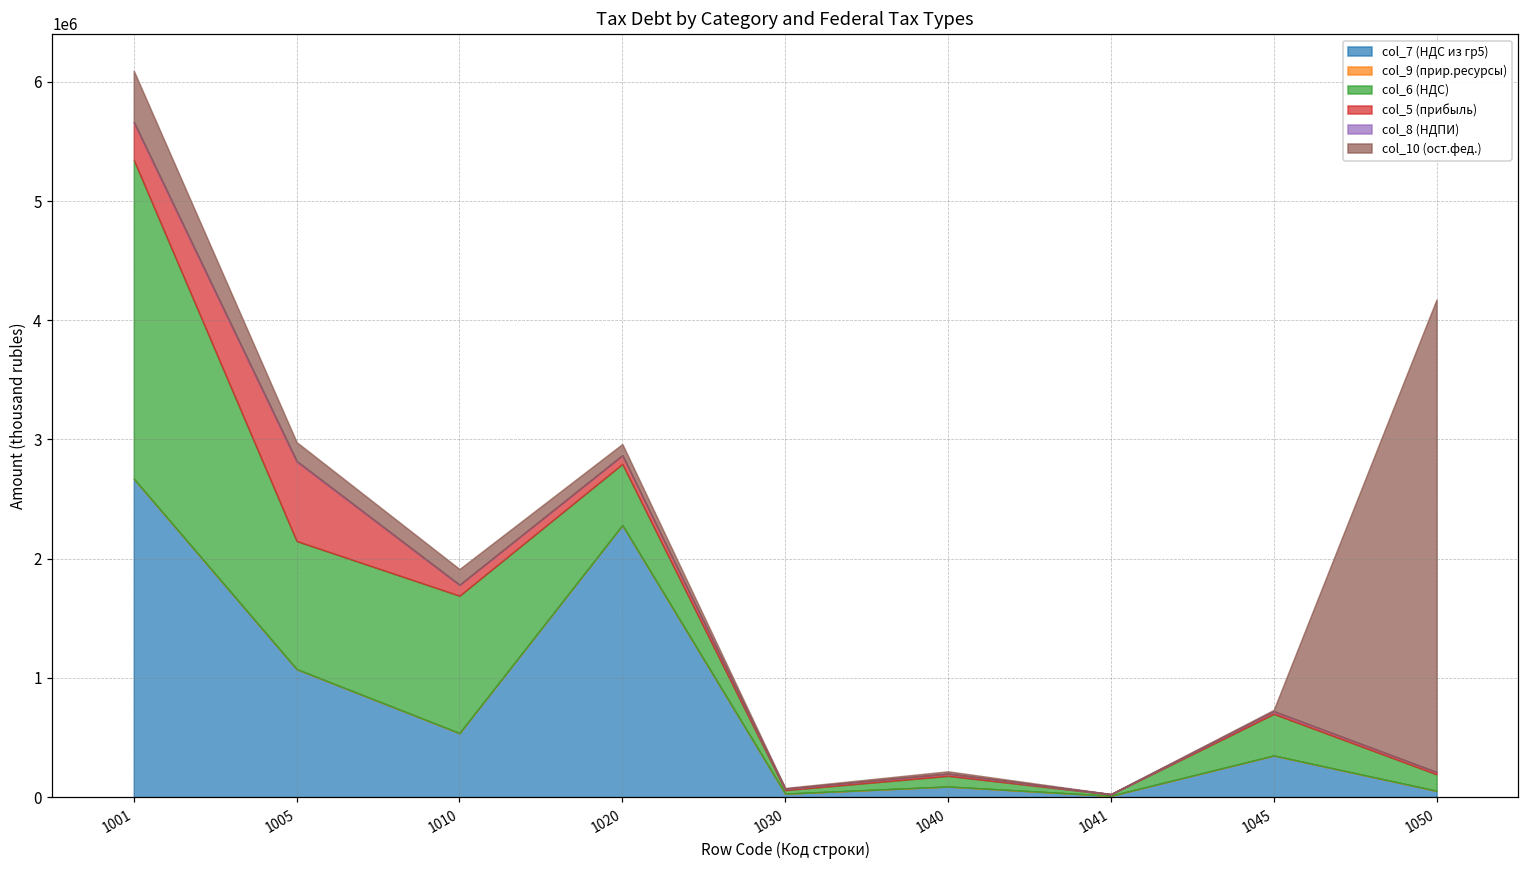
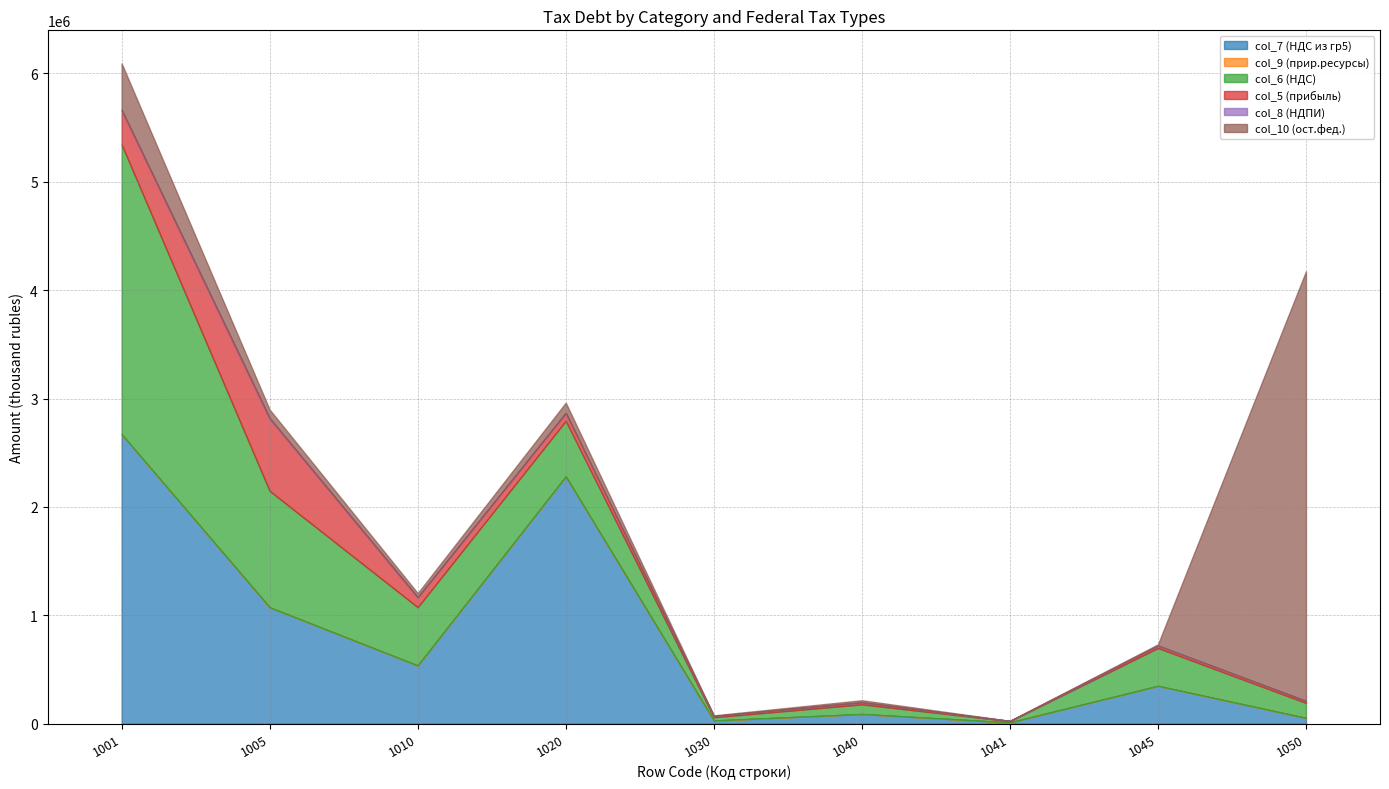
  {
    "col_9 (прир.ресурсы)": {
      "1001": 2670000,
      "1005": 1070000,
      "1010": 540000,
      "1020": 2280000,
      "1045": 350000,
      "1050": 50000
    },
    "col_6 (НДС)": {
      "1001": 2670000,
      "1005": 1070000,
-     "1010": 1150000,
+     "1010": 540000,
      "1020": 510000
    },
    "col_10 (ост.фед.)": {
      "1001": 430000,
-     "1005": 160000,
-     "1010": 130000,
+     "1005": 80000,
+     "1010": 40000,
      "1020": 90000,
      "1050": 3960000
    }
  }
